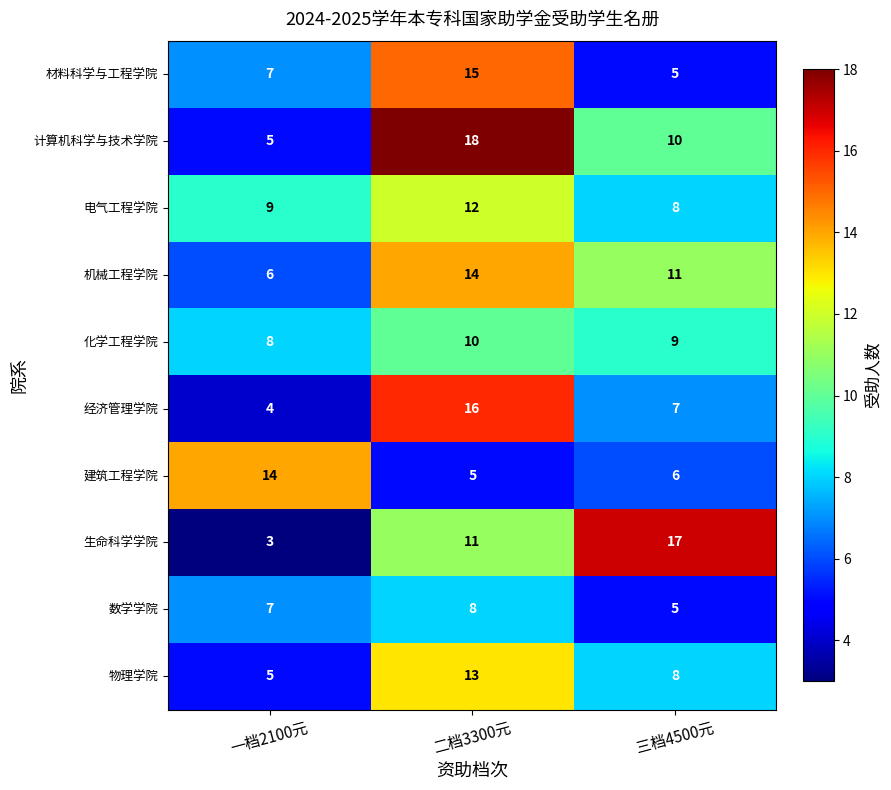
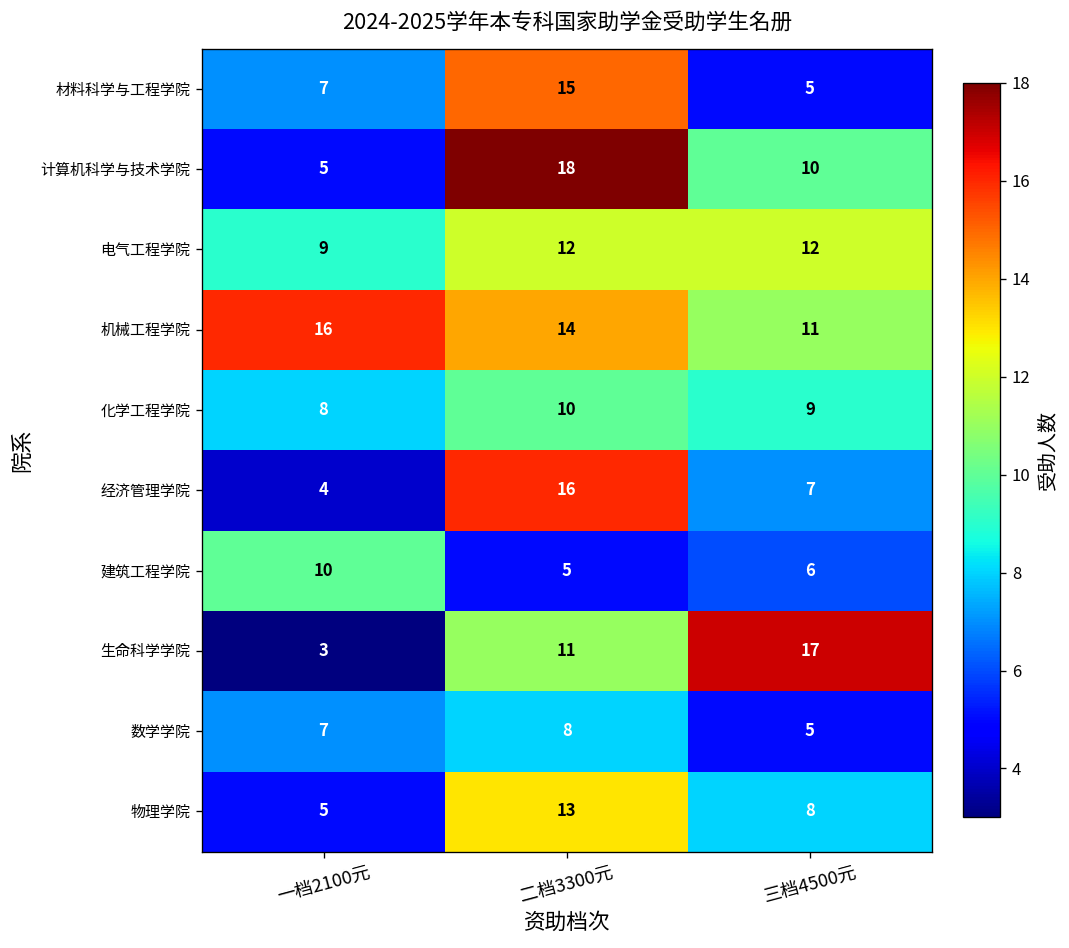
  {
    "材料科学与工程学院": {
      "一档2100元": 7,
      "二档3300元": 15,
      "三档4500元": 5
    },
    "计算机科学与技术学院": {
      "一档2100元": 5,
      "二档3300元": 18,
      "三档4500元": 10
    },
    "电气工程学院": {
      "一档2100元": 9,
      "二档3300元": 12,
-     "三档4500元": 8
+     "三档4500元": 12
    },
    "机械工程学院": {
-     "一档2100元": 6,
+     "一档2100元": 16,
      "二档3300元": 14,
      "三档4500元": 11
    },
    "化学工程学院": {
      "一档2100元": 8,
      "二档3300元": 10,
      "三档4500元": 9
    },
    "经济管理学院": {
      "一档2100元": 4,
      "二档3300元": 16,
      "三档4500元": 7
    },
    "建筑工程学院": {
-     "一档2100元": 14,
+     "一档2100元": 10,
      "二档3300元": 5,
      "三档4500元": 6
    },
    "生命科学学院": {
      "一档2100元": 3,
      "二档3300元": 11,
      "三档4500元": 17
    },
    "数学学院": {
      "一档2100元": 7,
      "二档3300元": 8,
      "三档4500元": 5
    },
    "物理学院": {
      "一档2100元": 5,
      "二档3300元": 13,
      "三档4500元": 8
    }
  }
